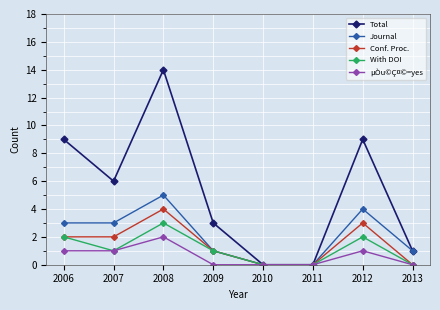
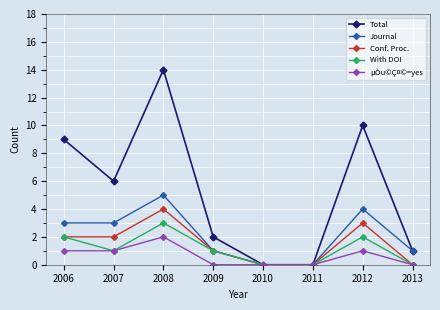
  {
    "Total": {
      "2006": 9,
      "2007": 6,
      "2008": 14,
-     "2009": 3,
-     "2012": 9
+     "2009": 2,
+     "2012": 10
    },
    "Journal": {
      "2006": 3,
      "2007": 3,
      "2008": 5,
      "2012": 4
    },
    "Conf. Proc.": {
      "2007": 2,
      "2008": 4,
      "2012": 3
    },
    "With DOI": {
      "2008": 3,
      "2012": 2
    },
    "µÒu©Ç¤©=yes": {
      "2006": 1,
      "2008": 2,
      "2009": 0,
      "2012": 1
    }
  }
